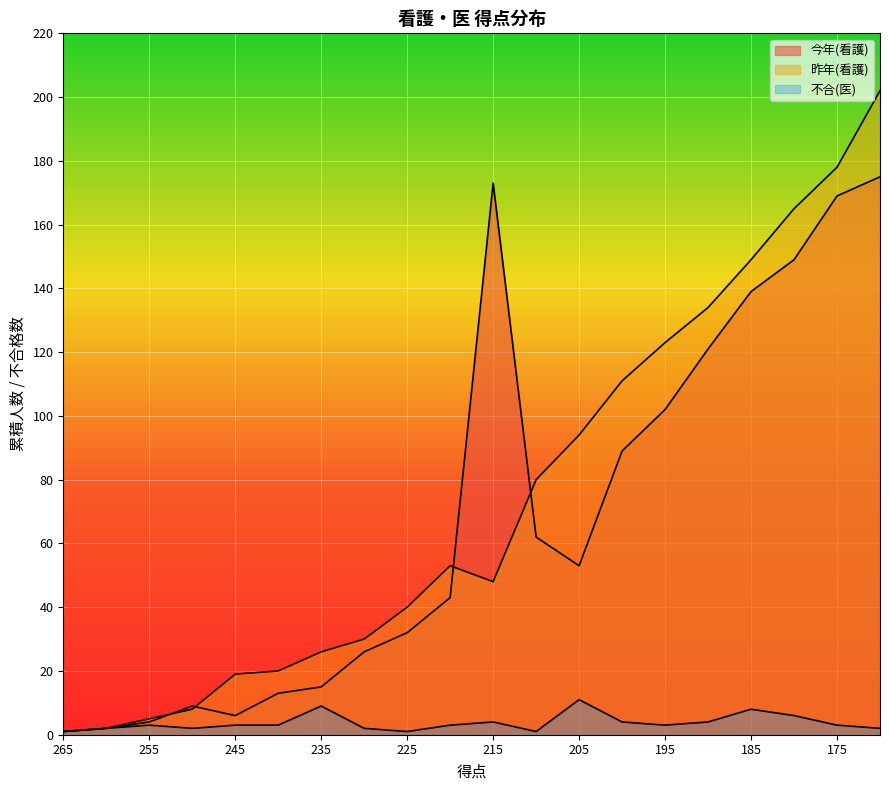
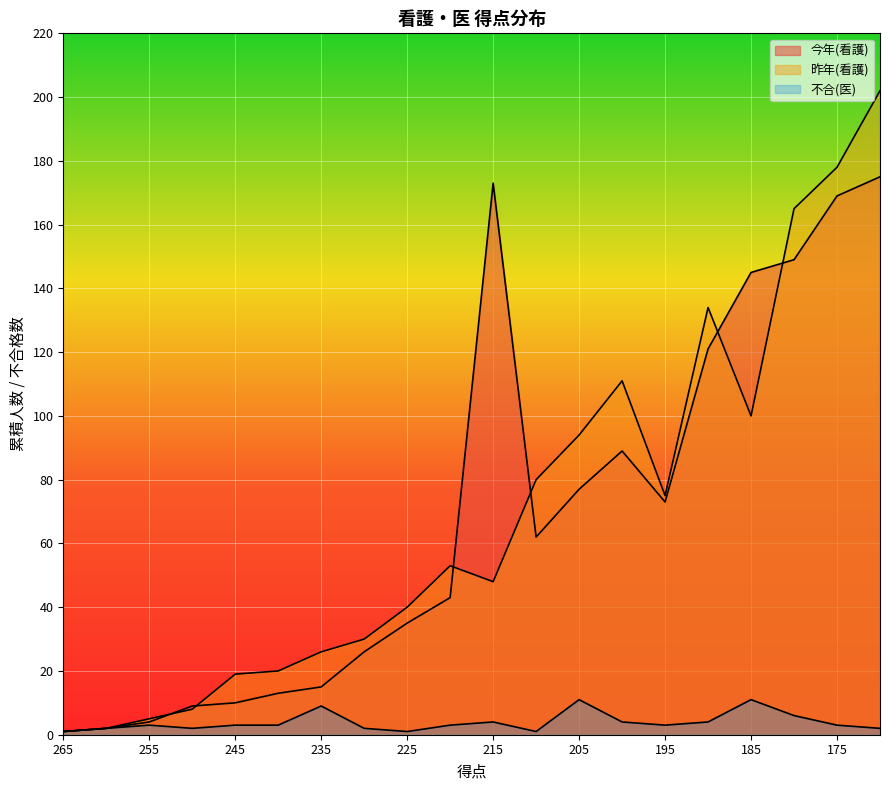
  {
    "今年(看護)": {
      "255": 4,
-     "245": 6,
+     "245": 10,
      "235": 15,
-     "225": 32,
+     "225": 35,
      "215": 173,
-     "205": 53,
-     "195": 102,
-     "185": 139,
+     "205": 77,
+     "195": 73,
+     "185": 145,
      "175": 169
    },
    "昨年(看護)": {
      "255": 5,
      "245": 19,
      "235": 26,
      "225": 40,
      "215": 48,
      "205": 94,
-     "195": 123,
-     "185": 149,
+     "195": 75,
+     "185": 100,
      "175": 178
    },
    "不合(医)": {
      "255": 3,
      "245": 3,
      "235": 9,
      "225": 1,
      "215": 4,
      "205": 11,
      "195": 3,
-     "185": 8,
+     "185": 11,
      "175": 3
    }
  }
